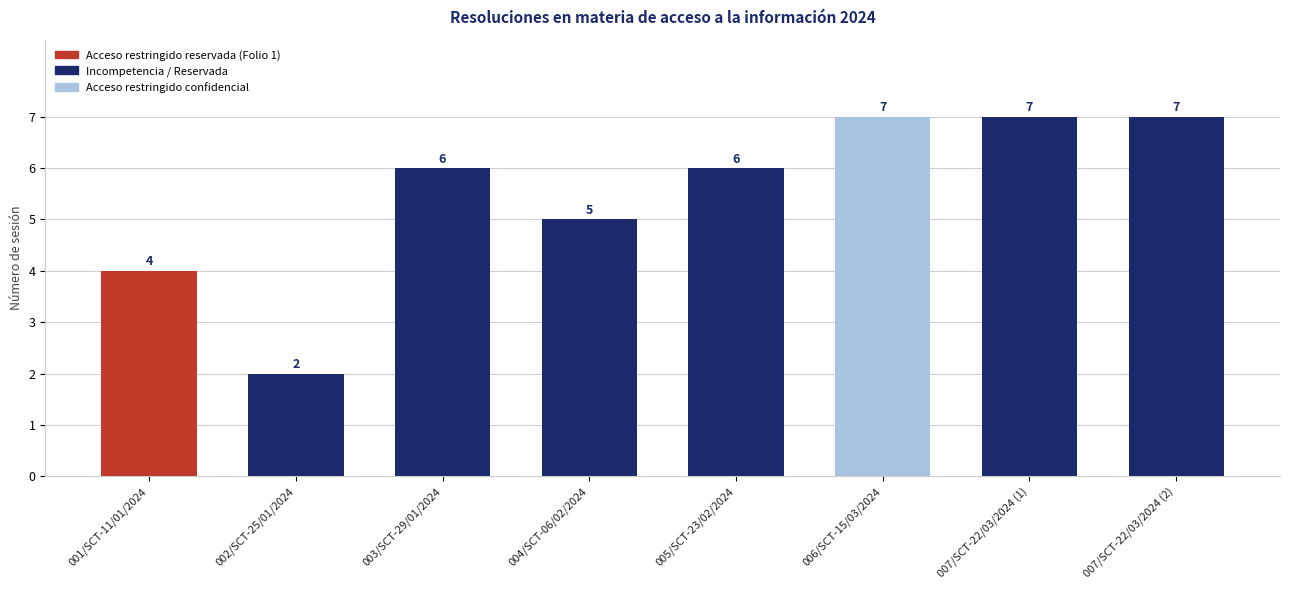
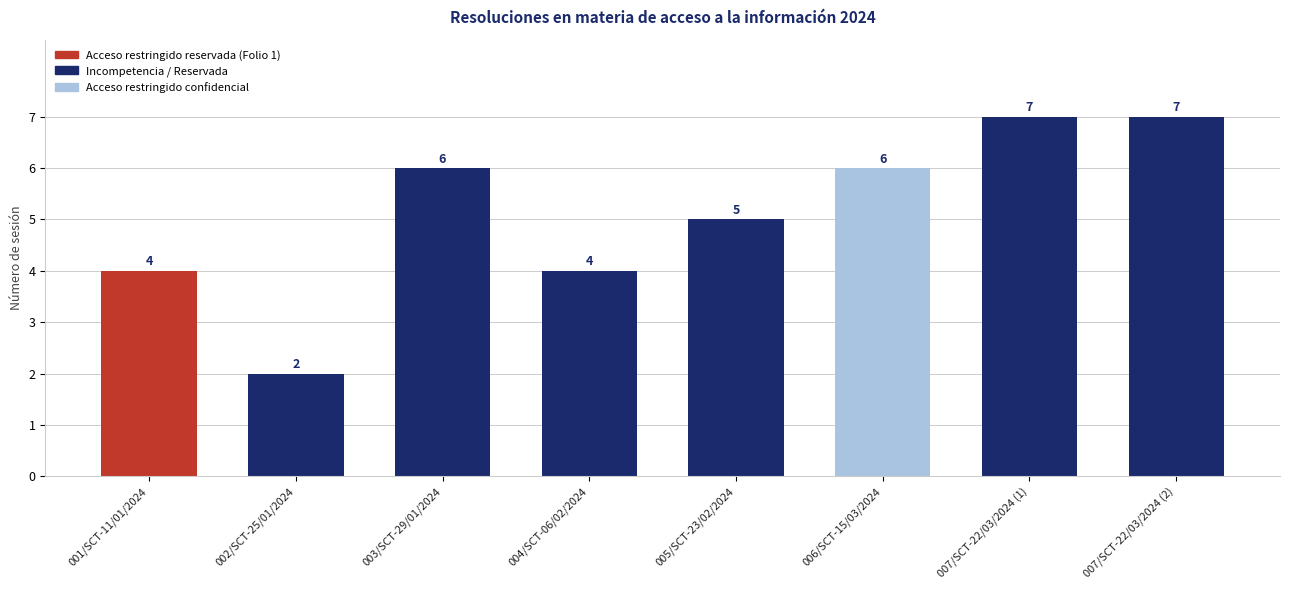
  {
    "001/SCT-11/01/2024": 4,
    "002/SCT-25/01/2024": 2,
    "003/SCT-29/01/2024": 6,
-   "004/SCT-06/02/2024": 5,
-   "005/SCT-23/02/2024": 6,
-   "006/SCT-15/03/2024": 7,
+   "004/SCT-06/02/2024": 4,
+   "005/SCT-23/02/2024": 5,
+   "006/SCT-15/03/2024": 6,
    "007/SCT-22/03/2024 (1)": 7,
    "007/SCT-22/03/2024 (2)": 7
  }
